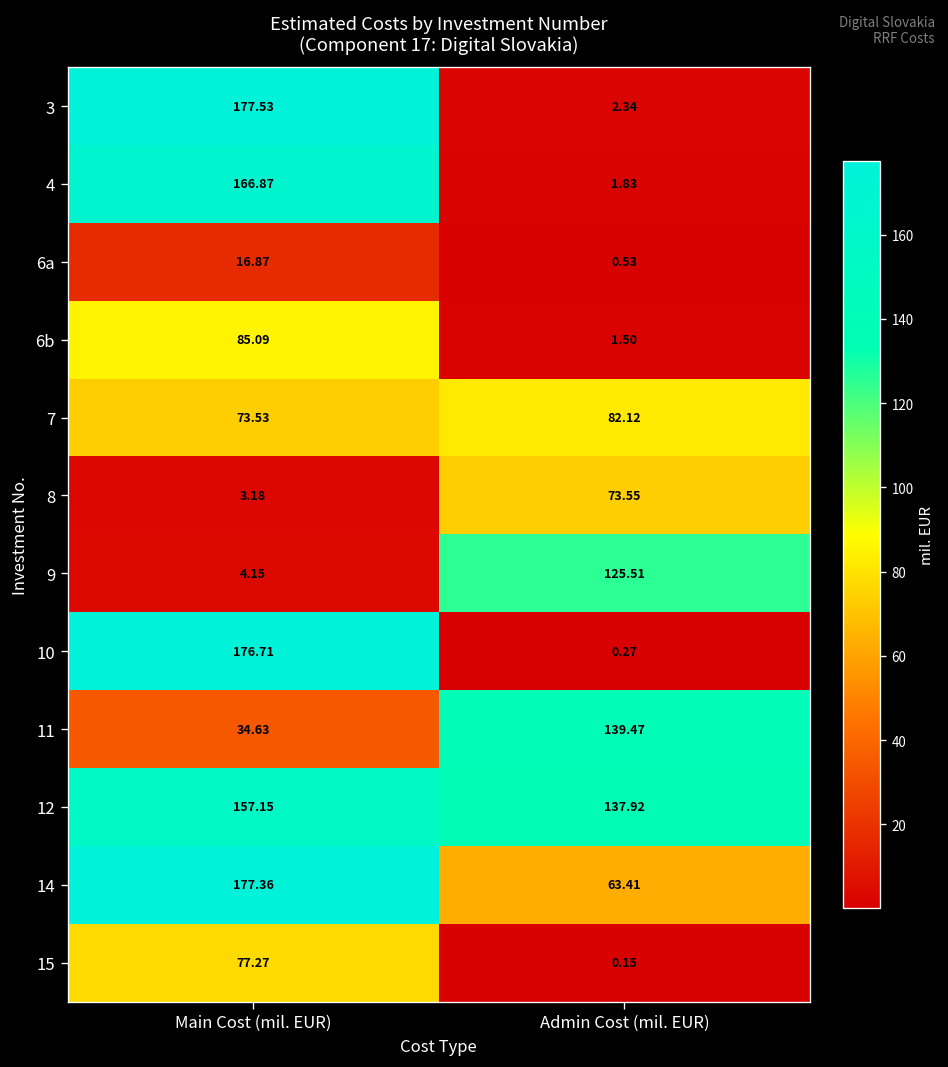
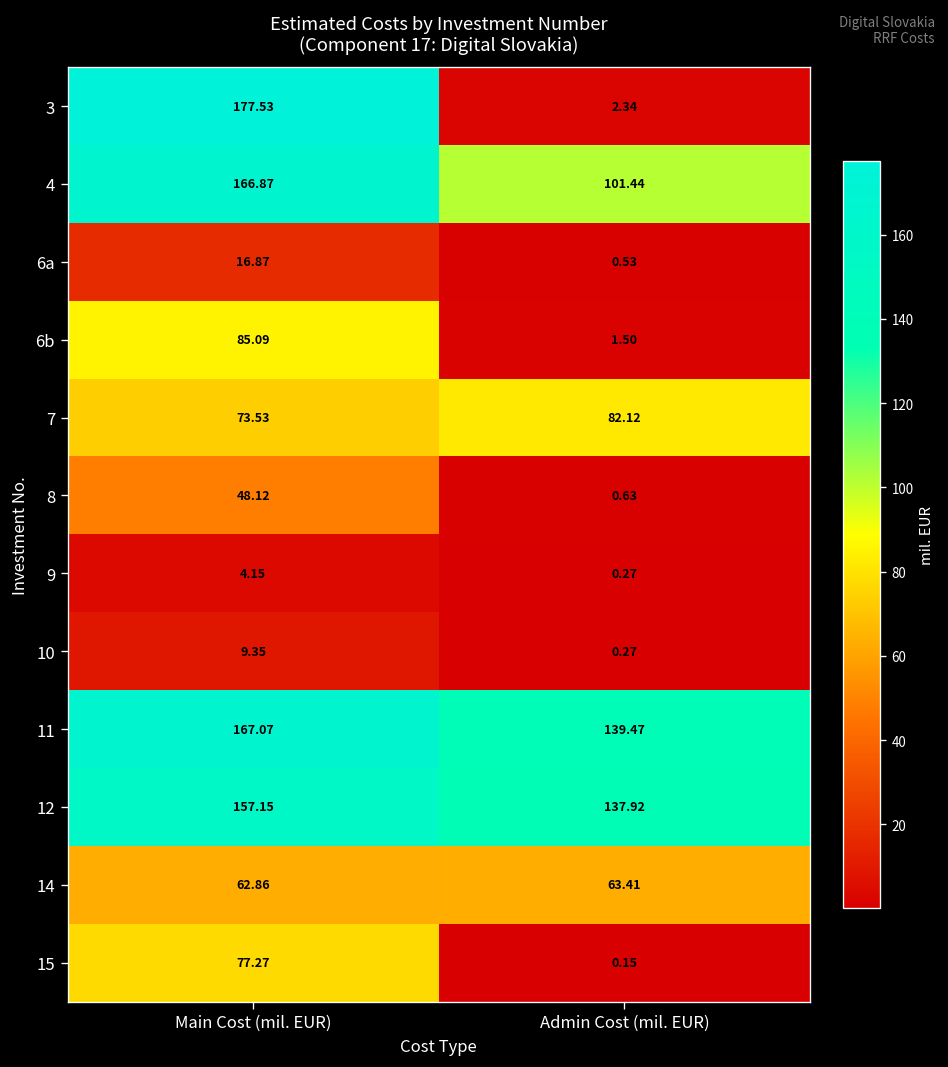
  {
    "3": {
      "Main Cost (mil. EUR)": 177.53,
      "Admin Cost (mil. EUR)": 2.34
    },
    "4": {
      "Main Cost (mil. EUR)": 166.87,
-     "Admin Cost (mil. EUR)": 1.83
+     "Admin Cost (mil. EUR)": 101.44
    },
    "6a": {
      "Main Cost (mil. EUR)": 16.87,
      "Admin Cost (mil. EUR)": 0.53
    },
    "6b": {
      "Main Cost (mil. EUR)": 85.09,
      "Admin Cost (mil. EUR)": 1.50
    },
    "7": {
      "Main Cost (mil. EUR)": 73.53,
      "Admin Cost (mil. EUR)": 82.12
    },
    "8": {
-     "Main Cost (mil. EUR)": 3.18,
-     "Admin Cost (mil. EUR)": 73.55
+     "Main Cost (mil. EUR)": 48.12,
+     "Admin Cost (mil. EUR)": 0.63
    },
    "9": {
      "Main Cost (mil. EUR)": 4.15,
-     "Admin Cost (mil. EUR)": 125.51
+     "Admin Cost (mil. EUR)": 0.27
    },
    "10": {
-     "Main Cost (mil. EUR)": 176.71,
+     "Main Cost (mil. EUR)": 9.35,
      "Admin Cost (mil. EUR)": 0.27
    },
    "11": {
-     "Main Cost (mil. EUR)": 34.63,
+     "Main Cost (mil. EUR)": 167.07,
      "Admin Cost (mil. EUR)": 139.47
    },
    "12": {
      "Main Cost (mil. EUR)": 157.15,
      "Admin Cost (mil. EUR)": 137.92
    },
    "14": {
-     "Main Cost (mil. EUR)": 177.36,
+     "Main Cost (mil. EUR)": 62.86,
      "Admin Cost (mil. EUR)": 63.41
    },
    "15": {
      "Main Cost (mil. EUR)": 77.27,
      "Admin Cost (mil. EUR)": 0.15
    }
  }
